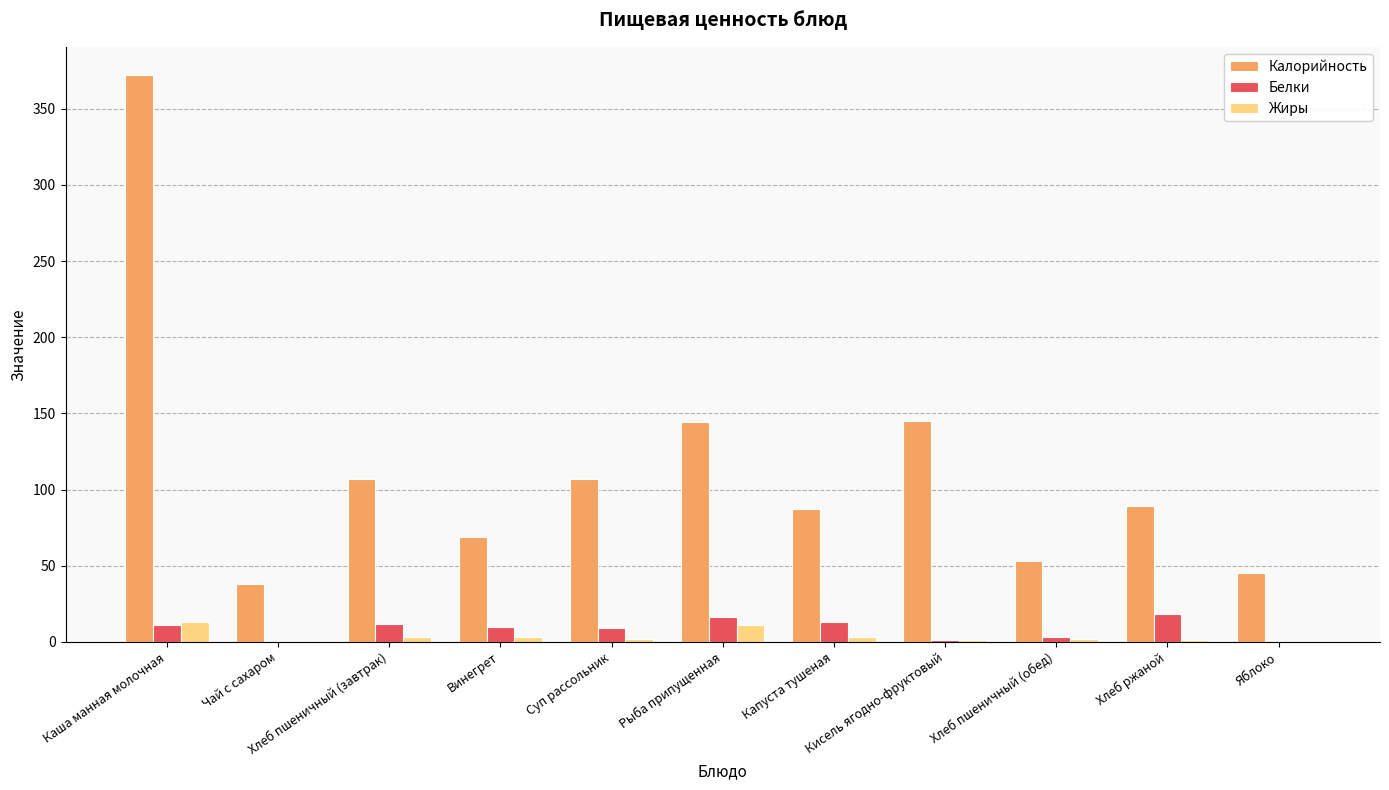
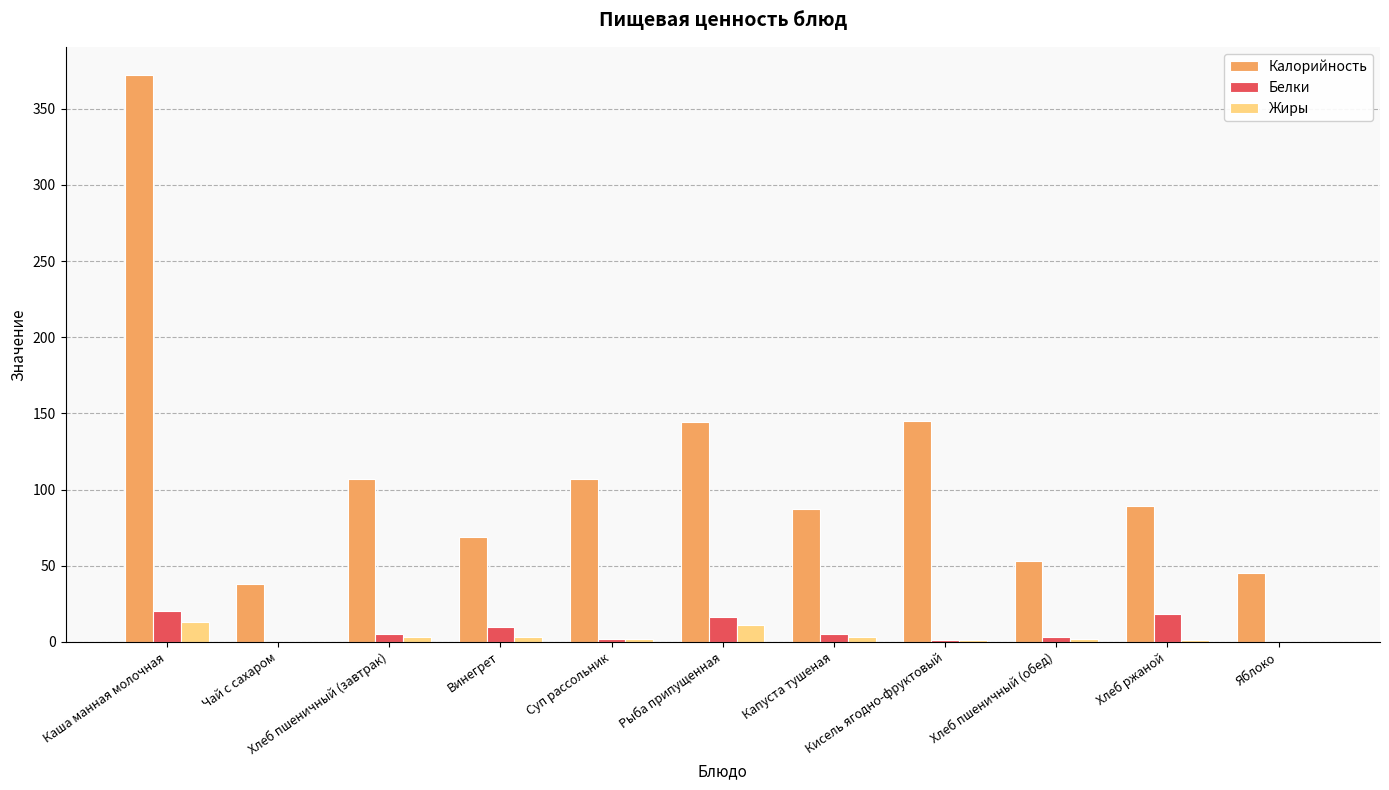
  {
    "Белки": {
-     "Каша манная молочная": 11,
+     "Каша манная молочная": 20,
      "Чай с сахаром": 0,
-     "Хлеб пшеничный (завтрак)": 12,
+     "Хлеб пшеничный (завтрак)": 5,
      "Винегрет": 10,
-     "Суп рассольник": 9,
+     "Суп рассольник": 2,
      "Рыба припущенная": 16,
-     "Капуста тушеная": 13,
+     "Капуста тушеная": 5,
      "Хлеб пшеничный (обед)": 3,
      "Хлеб ржаной": 18,
      "Яблоко": 0
    }
  }
